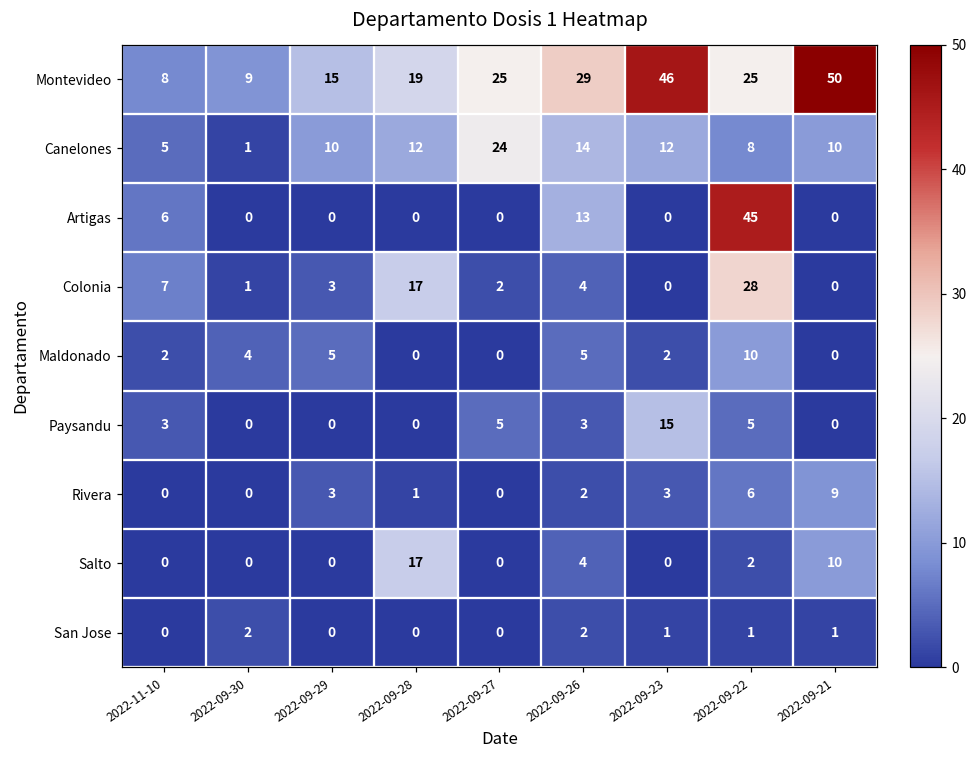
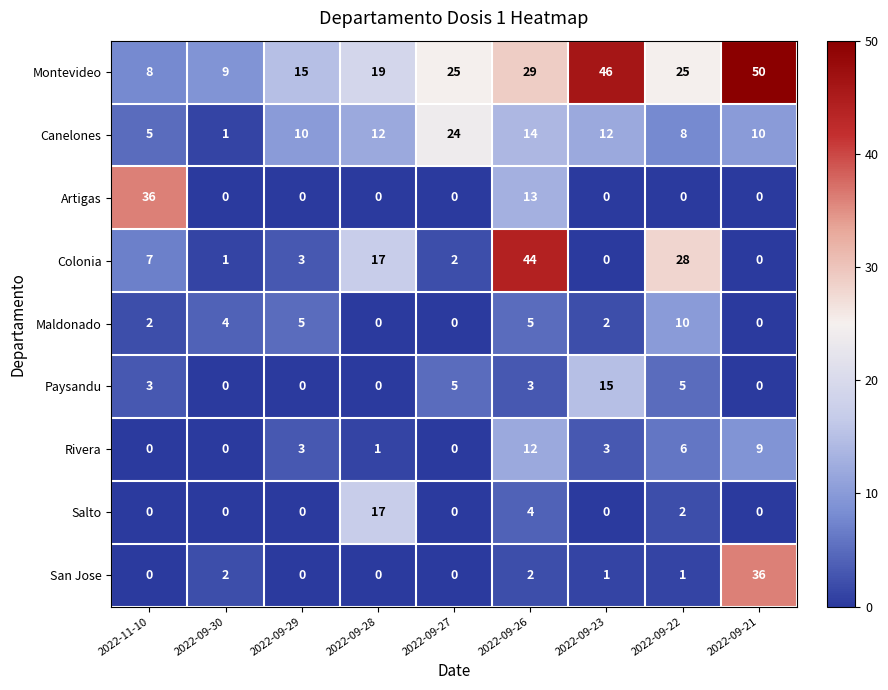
  {
    "Montevideo": {
      "2022-11-10": 8,
      "2022-09-30": 9,
      "2022-09-29": 15,
      "2022-09-28": 19,
      "2022-09-27": 25,
      "2022-09-26": 29,
      "2022-09-23": 46,
      "2022-09-22": 25,
      "2022-09-21": 50
    },
    "Canelones": {
      "2022-11-10": 5,
      "2022-09-30": 1,
      "2022-09-29": 10,
      "2022-09-28": 12,
      "2022-09-27": 24,
      "2022-09-26": 14,
      "2022-09-23": 12,
      "2022-09-22": 8,
      "2022-09-21": 10
    },
    "Artigas": {
-     "2022-11-10": 6,
+     "2022-11-10": 36,
      "2022-09-30": 0,
      "2022-09-29": 0,
      "2022-09-28": 0,
      "2022-09-27": 0,
      "2022-09-26": 13,
      "2022-09-23": 0,
-     "2022-09-22": 45,
+     "2022-09-22": 0,
      "2022-09-21": 0
    },
    "Colonia": {
      "2022-11-10": 7,
      "2022-09-30": 1,
      "2022-09-29": 3,
      "2022-09-28": 17,
      "2022-09-27": 2,
-     "2022-09-26": 4,
+     "2022-09-26": 44,
      "2022-09-23": 0,
      "2022-09-22": 28,
      "2022-09-21": 0
    },
    "Maldonado": {
      "2022-11-10": 2,
      "2022-09-30": 4,
      "2022-09-29": 5,
      "2022-09-28": 0,
      "2022-09-27": 0,
      "2022-09-26": 5,
      "2022-09-23": 2,
      "2022-09-22": 10,
      "2022-09-21": 0
    },
    "Paysandu": {
      "2022-11-10": 3,
      "2022-09-30": 0,
      "2022-09-29": 0,
      "2022-09-28": 0,
      "2022-09-27": 5,
      "2022-09-26": 3,
      "2022-09-23": 15,
      "2022-09-22": 5,
      "2022-09-21": 0
    },
    "Rivera": {
      "2022-11-10": 0,
      "2022-09-30": 0,
      "2022-09-29": 3,
      "2022-09-28": 1,
      "2022-09-27": 0,
-     "2022-09-26": 2,
+     "2022-09-26": 12,
      "2022-09-23": 3,
      "2022-09-22": 6,
      "2022-09-21": 9
    },
    "Salto": {
      "2022-11-10": 0,
      "2022-09-30": 0,
      "2022-09-29": 0,
      "2022-09-28": 17,
      "2022-09-27": 0,
      "2022-09-26": 4,
      "2022-09-23": 0,
      "2022-09-22": 2,
-     "2022-09-21": 10
+     "2022-09-21": 0
    },
    "San Jose": {
      "2022-11-10": 0,
      "2022-09-30": 2,
      "2022-09-29": 0,
      "2022-09-28": 0,
      "2022-09-27": 0,
      "2022-09-26": 2,
      "2022-09-23": 1,
      "2022-09-22": 1,
-     "2022-09-21": 1
+     "2022-09-21": 36
    }
  }
